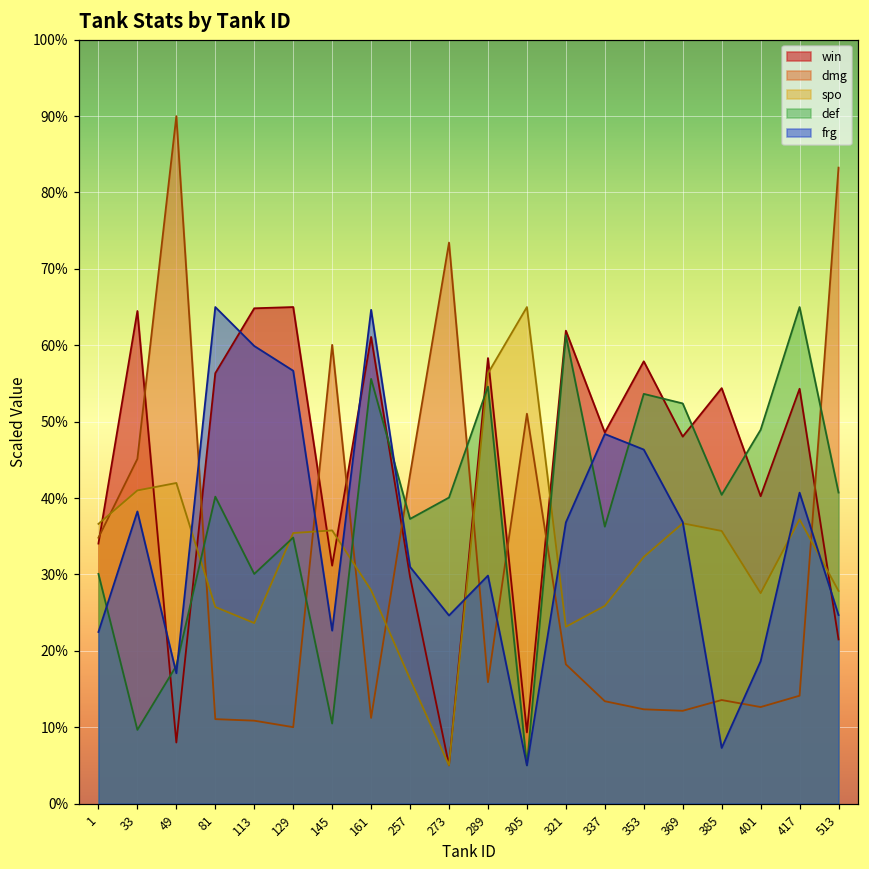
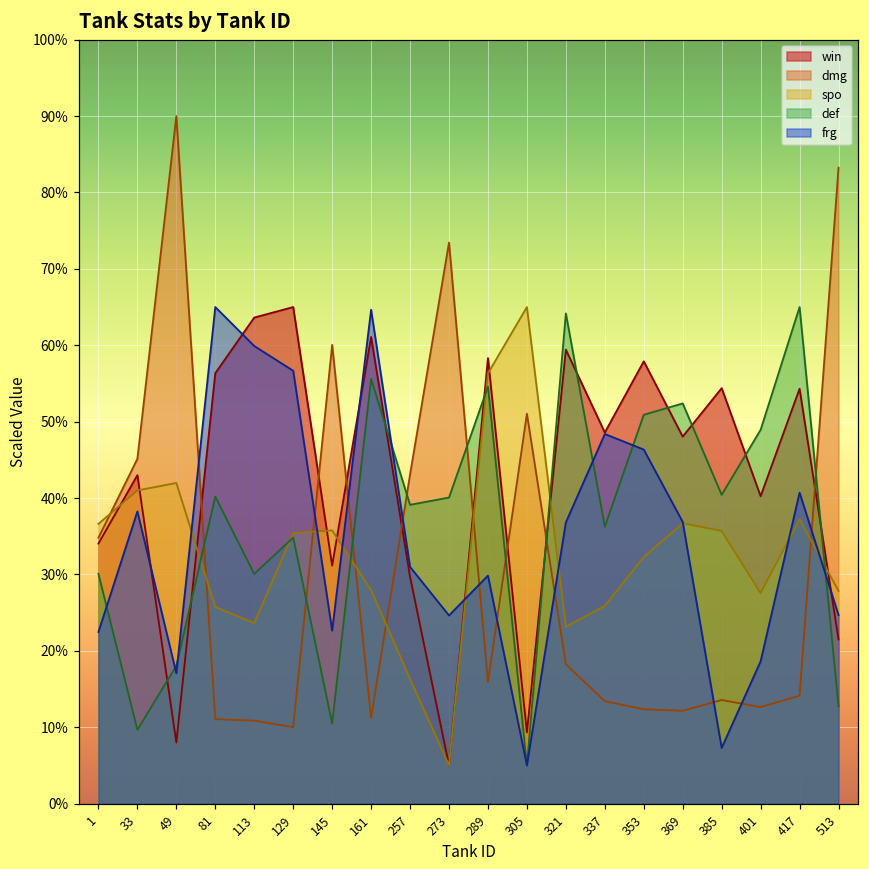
  {
    "win": {
      "1": "34%",
-     "33": "64%",
+     "33": "43%",
      "49": "8%",
      "81": "56%",
-     "113": "65%",
+     "113": "64%",
      "129": "65%",
      "145": "31%",
      "161": "61%",
      "257": "30%",
      "289": "58%",
      "305": "9%",
-     "321": "62%",
+     "321": "59%",
      "353": "58%",
      "369": "48%",
      "385": "54%",
      "401": "40%",
      "417": "54%",
      "513": "21%"
    },
    "def": {
      "1": "30%",
      "33": "10%",
      "49": "18%",
      "81": "40%",
      "113": "30%",
      "129": "35%",
      "145": "10%",
      "161": "56%",
-     "257": "37%",
+     "257": "39%",
      "273": "40%",
      "289": "55%",
-     "321": "61%",
+     "321": "64%",
      "337": "36%",
-     "353": "54%",
+     "353": "51%",
      "369": "52%",
      "385": "40%",
      "401": "49%",
      "417": "65%",
-     "513": "41%"
+     "513": "13%"
    },
    "frg": {
      "1": "22%",
      "33": "38%",
      "49": "17%",
      "81": "65%",
      "113": "60%",
      "129": "57%",
      "145": "23%",
      "161": "65%",
      "257": "31%",
      "273": "25%",
      "289": "30%",
      "321": "37%",
      "353": "46%",
      "385": "7%",
      "401": "19%",
      "417": "41%",
      "513": "25%"
    }
  }
